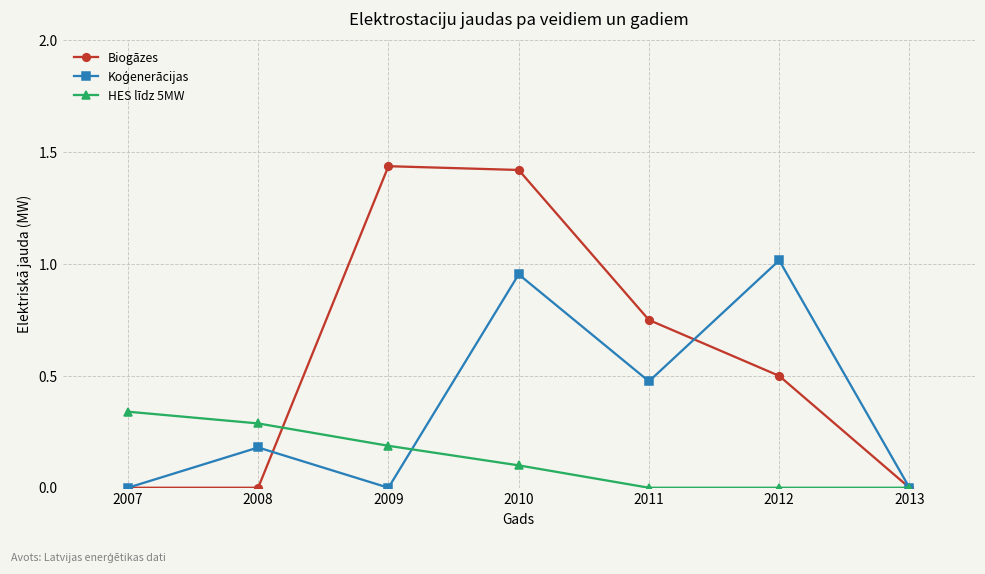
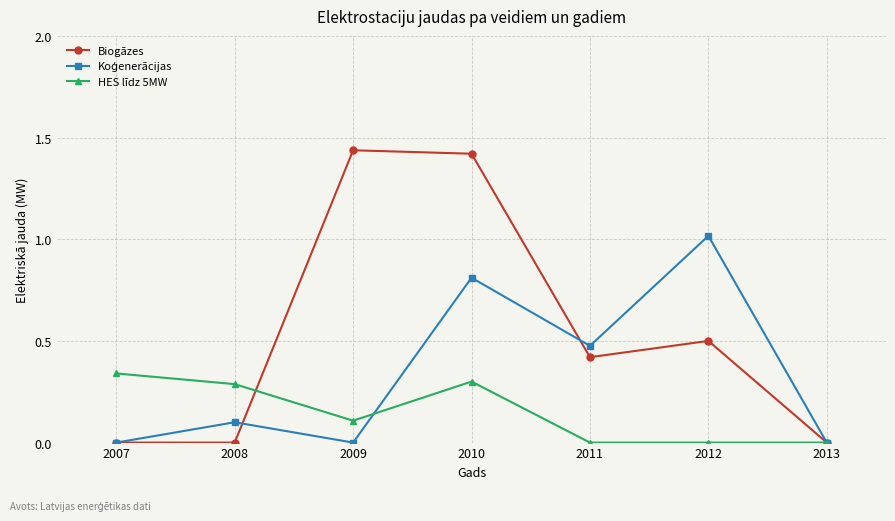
  {
    "Biogāzes": {
      "2008": 0.00,
      "2009": 1.44,
      "2010": 1.42,
-     "2011": 0.75,
+     "2011": 0.42,
      "2012": 0.50
    },
    "Koģenerācijas": {
-     "2008": 0.18,
+     "2008": 0.10,
      "2009": 0.00,
-     "2010": 0.95,
+     "2010": 0.81,
      "2011": 0.48,
      "2012": 1.02
    },
    "HES līdz 5MW": {
      "2007": 0.34,
      "2008": 0.29,
-     "2009": 0.19,
-     "2010": 0.1,
+     "2009": 0.11,
+     "2010": 0.3,
      "2011": 0.00,
      "2012": 0.00
    }
  }
